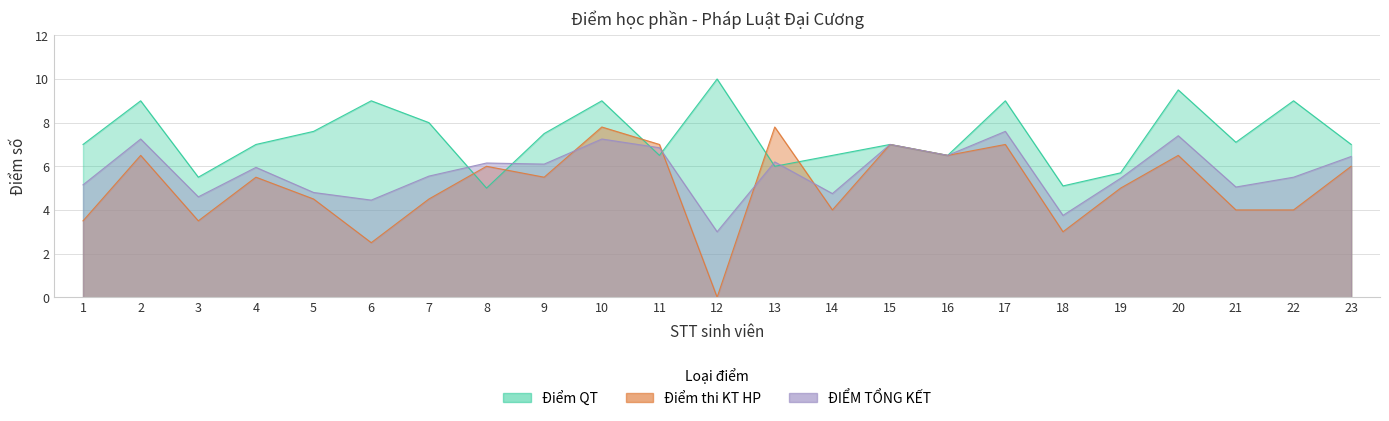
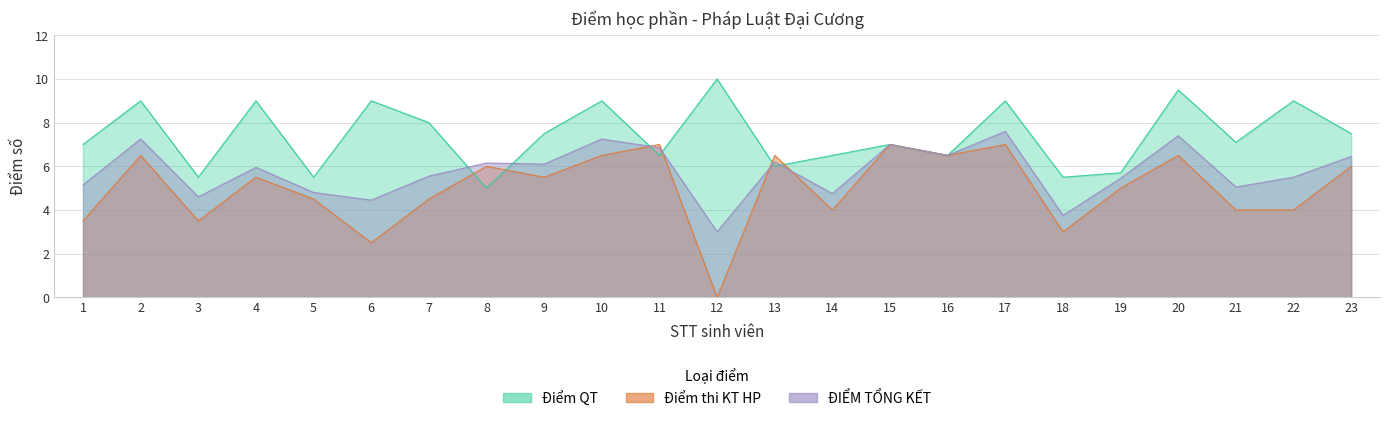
  {
    "Điểm QT": {
      "1": 7.0,
      "2": 9.0,
      "3": 5.5,
-     "4": 7,
-     "5": 7.6,
+     "4": 9,
+     "5": 5.5,
      "6": 9.0,
      "7": 8.0,
      "8": 5.0,
      "9": 7.5,
      "10": 9.0,
      "11": 6.5,
      "12": 10.0,
      "13": 6.0,
      "14": 6.5,
      "17": 9.0,
-     "18": 5.1,
+     "18": 5.5,
      "19": 5.7,
      "20": 9.5,
      "21": 7.1,
      "22": 9.0,
-     "23": 7.0
+     "23": 7.5
    },
    "Điểm thi KT HP": {
      "1": 3.5,
      "2": 6.5,
      "3": 3.5,
      "4": 5.5,
      "5": 4.5,
      "6": 2.5,
      "7": 4.5,
      "8": 6.0,
      "9": 5.5,
-     "10": 7.8,
+     "10": 6.5,
      "11": 7.0,
      "12": 0.0,
-     "13": 7.8,
+     "13": 6.5,
      "14": 4.0,
      "17": 7.0,
      "18": 3.0,
      "19": 5.0,
      "20": 6.5,
      "21": 4.0,
      "22": 4.0,
      "23": 6.0
    },
    "ĐIỂM TỔNG KẾT": {
      "1": 5.2,
      "2": 7.3,
      "3": 4.6,
      "4": 6.0,
      "5": 4.8,
      "6": 4.5,
      "7": 5.6,
      "8": 6.2,
      "9": 6.1,
      "10": 7.3,
      "11": 6.9,
      "12": 3.0,
      "13": 6.2,
      "14": 4.8,
      "17": 7.6,
      "18": 3.8,
      "19": 5.5,
      "20": 7.4,
      "21": 5.1,
      "22": 5.5,
      "23": 6.5
    }
  }
